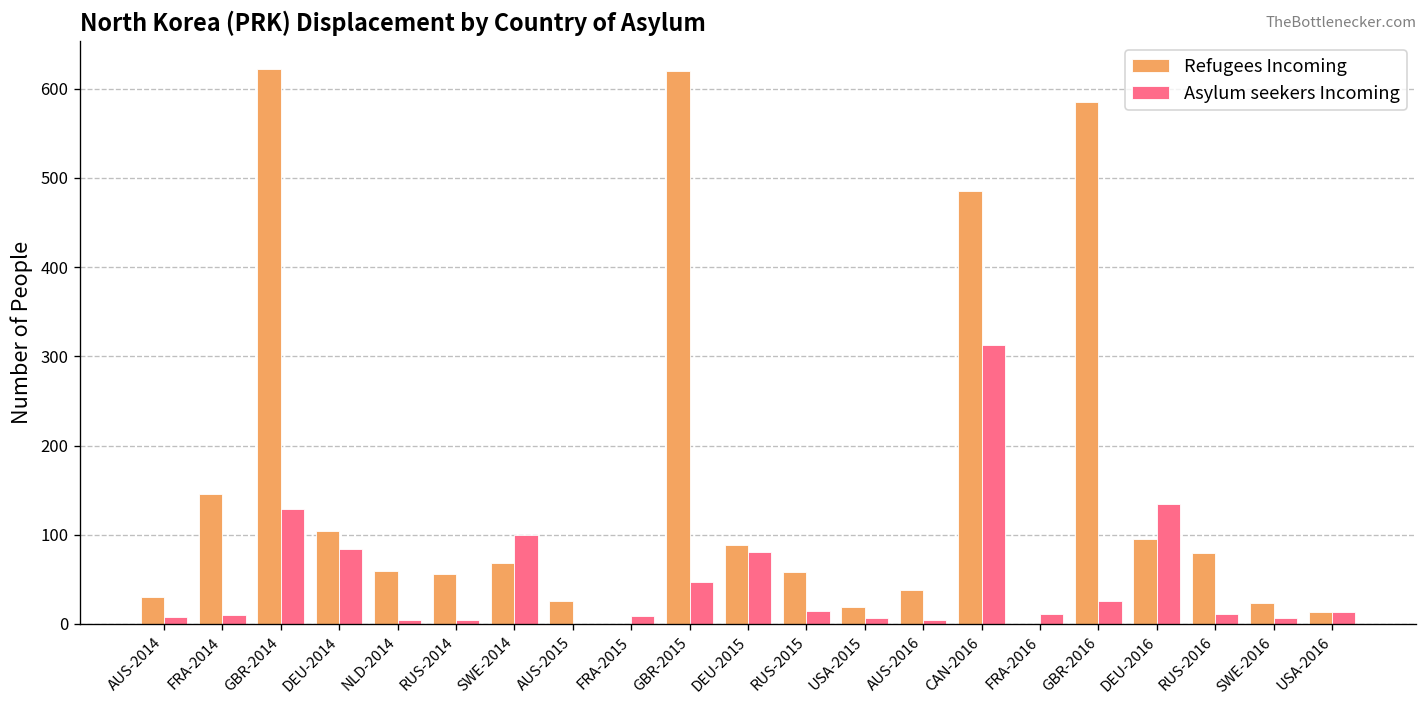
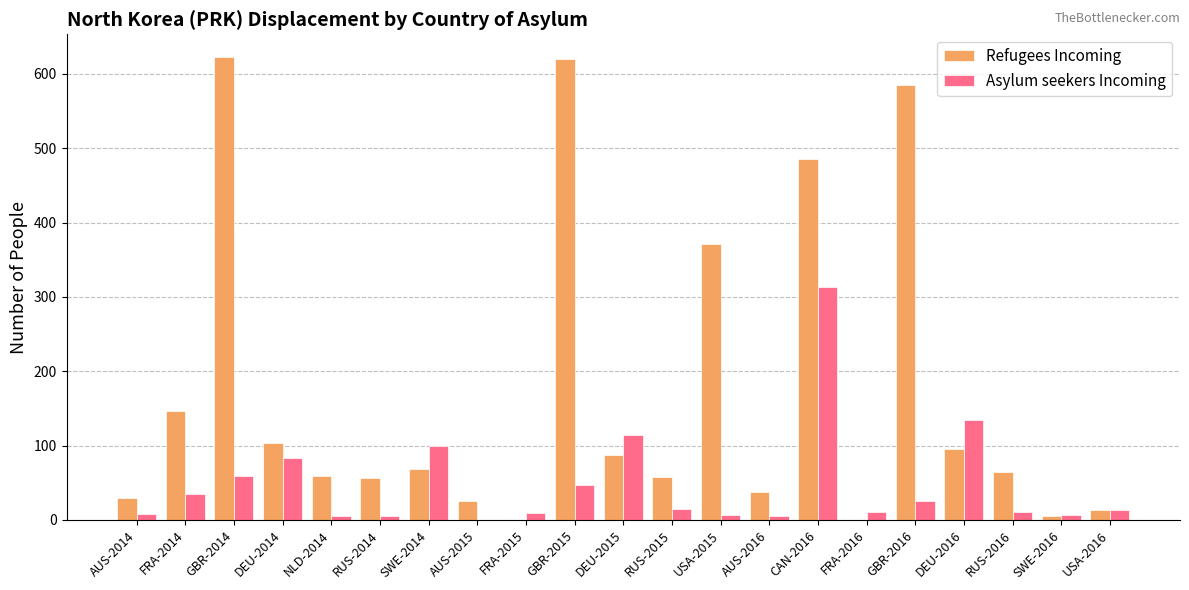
  {
    "Refugees Incoming": {
      "AUS-2014": 30,
      "FRA-2014": 150,
      "GBR-2014": 620,
      "DEU-2014": 100,
      "NLD-2014": 60,
      "RUS-2014": 60,
      "SWE-2014": 70,
      "AUS-2015": 30,
      "FRA-2015": 0,
      "GBR-2015": 620,
      "DEU-2015": 90,
      "RUS-2015": 60,
-     "USA-2015": 20,
+     "USA-2015": 370,
      "AUS-2016": 40,
      "CAN-2016": 490,
      "FRA-2016": 0,
      "GBR-2016": 590,
      "DEU-2016": 100,
-     "RUS-2016": 80,
-     "SWE-2016": 20,
+     "RUS-2016": 70,
+     "SWE-2016": 10,
      "USA-2016": 10
    },
    "Asylum seekers Incoming": {
      "AUS-2014": 10,
-     "FRA-2014": 10,
-     "GBR-2014": 130,
+     "FRA-2014": 40,
+     "GBR-2014": 60,
      "DEU-2014": 80,
      "NLD-2014": 10,
      "RUS-2014": 10,
      "SWE-2014": 100,
      "AUS-2015": 0,
      "FRA-2015": 10,
      "GBR-2015": 50,
-     "DEU-2015": 80,
+     "DEU-2015": 110,
      "RUS-2015": 20,
      "USA-2015": 10,
      "AUS-2016": 10,
      "CAN-2016": 310,
      "FRA-2016": 10,
      "GBR-2016": 30,
      "DEU-2016": 140,
      "RUS-2016": 10,
      "SWE-2016": 10,
      "USA-2016": 10
    }
  }
